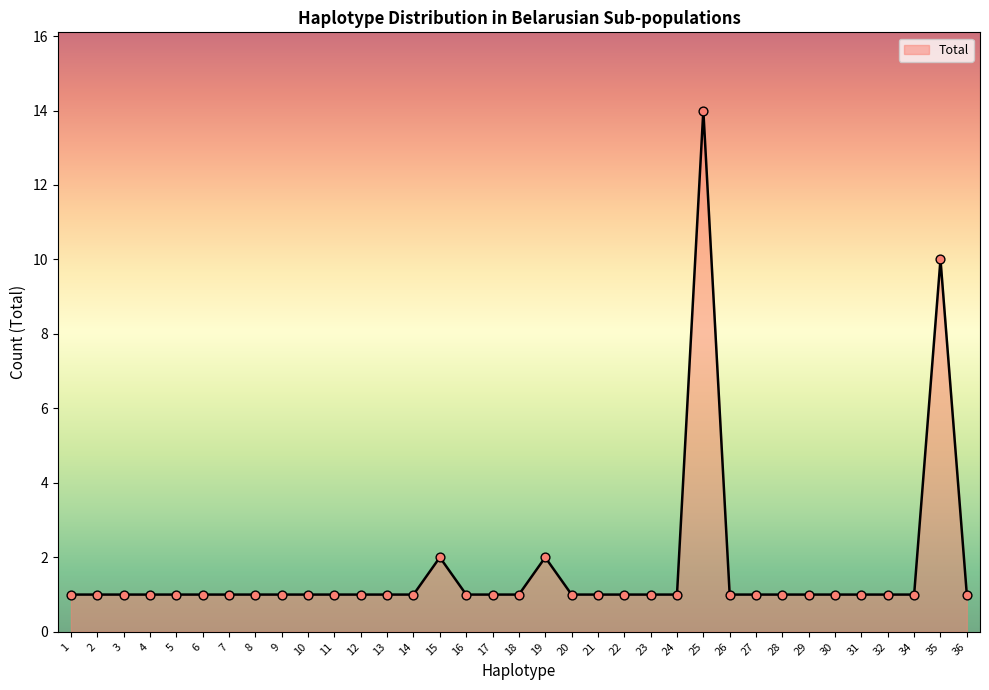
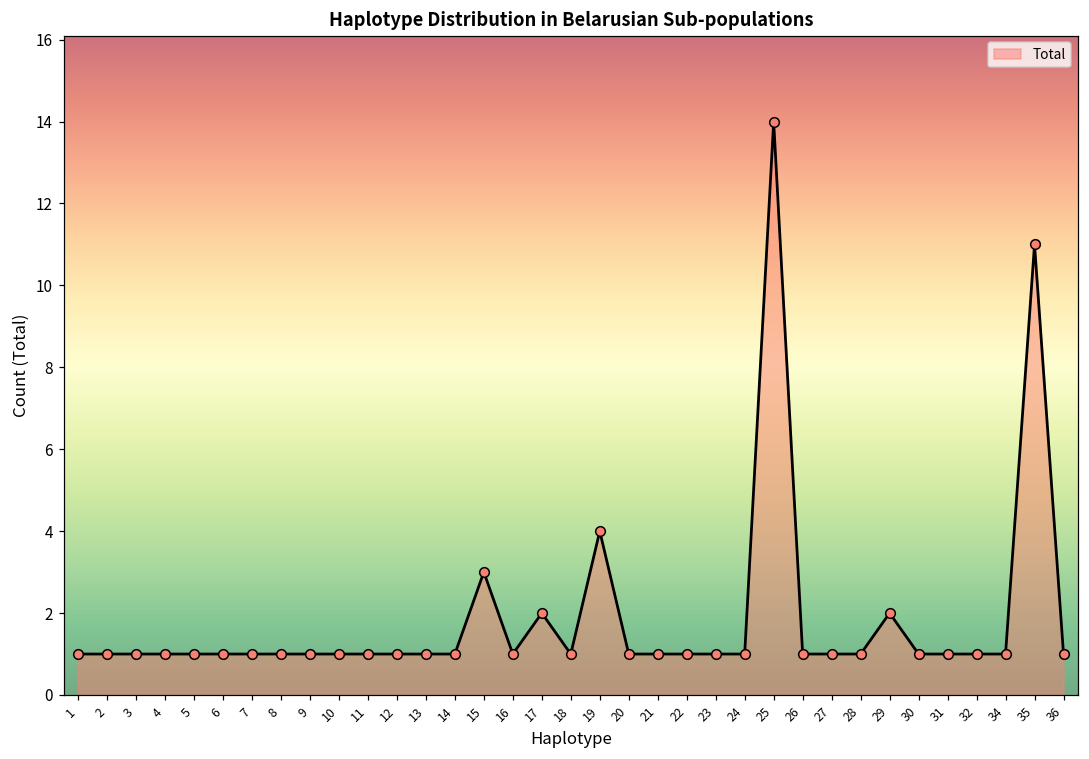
  {
    "1": 1,
    "2": 1,
    "3": 1,
    "4": 1,
    "5": 1,
    "6": 1,
    "7": 1,
    "8": 1,
    "9": 1,
    "10": 1,
    "11": 1,
    "12": 1,
    "13": 1,
    "14": 1,
-   "15": 2,
+   "15": 3,
    "16": 1,
-   "17": 1,
+   "17": 2,
    "18": 1,
-   "19": 2,
+   "19": 4,
    "20": 1,
    "21": 1,
    "22": 1,
    "23": 1,
    "24": 1,
    "25": 14,
    "26": 1,
    "27": 1,
    "28": 1,
-   "29": 1,
+   "29": 2,
    "30": 1,
    "31": 1,
    "32": 1,
    "34": 1,
-   "35": 10,
+   "35": 11,
    "36": 1
  }
